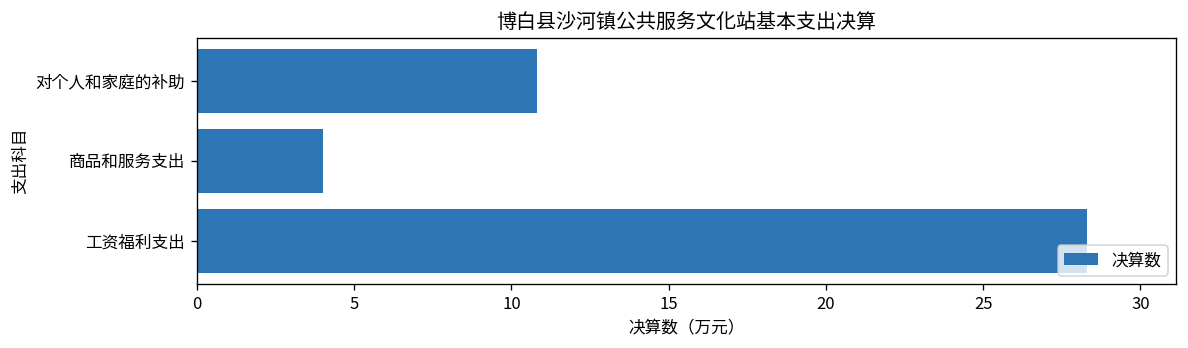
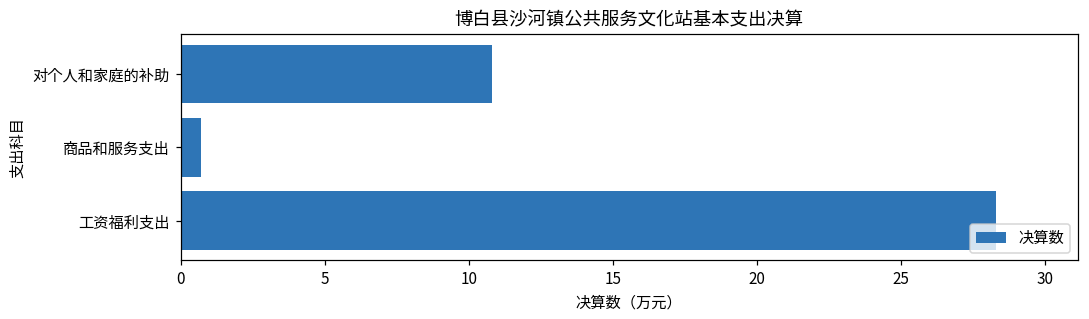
  {
    "对个人和家庭的补助": 10.8,
-   "商品和服务支出": 4.0,
+   "商品和服务支出": 0.7,
    "工资福利支出": 28.3
  }
